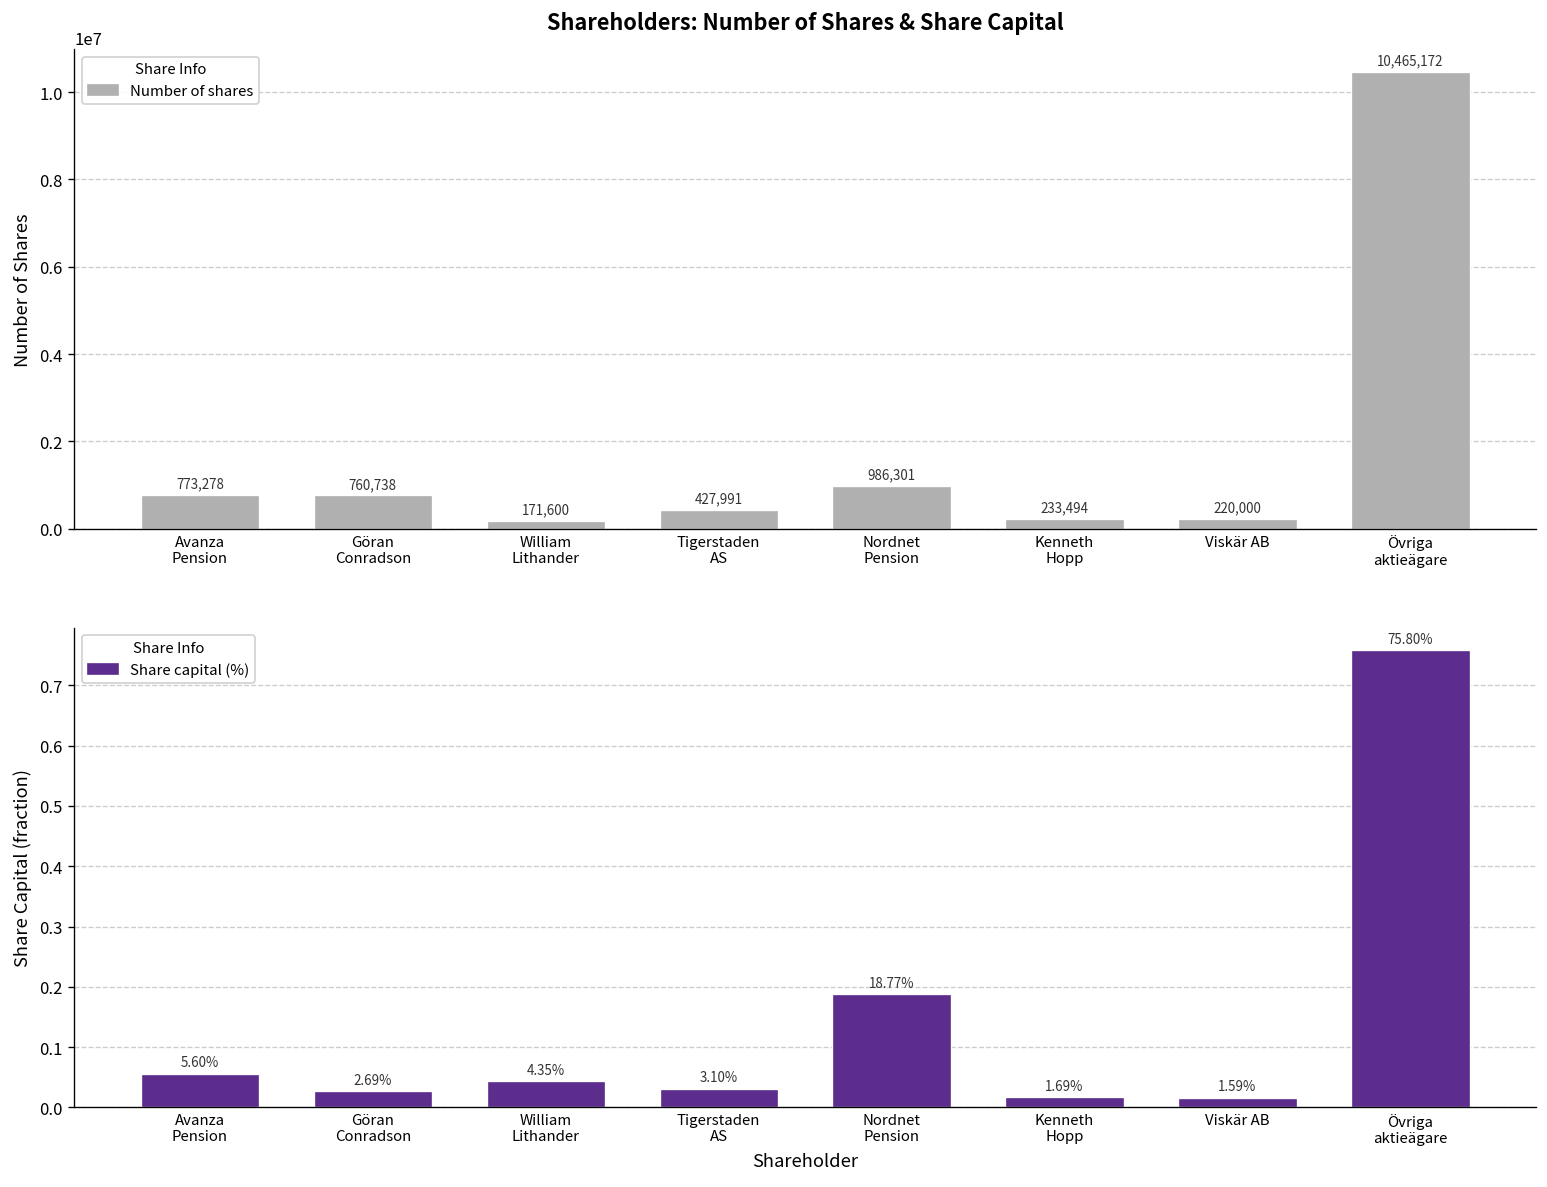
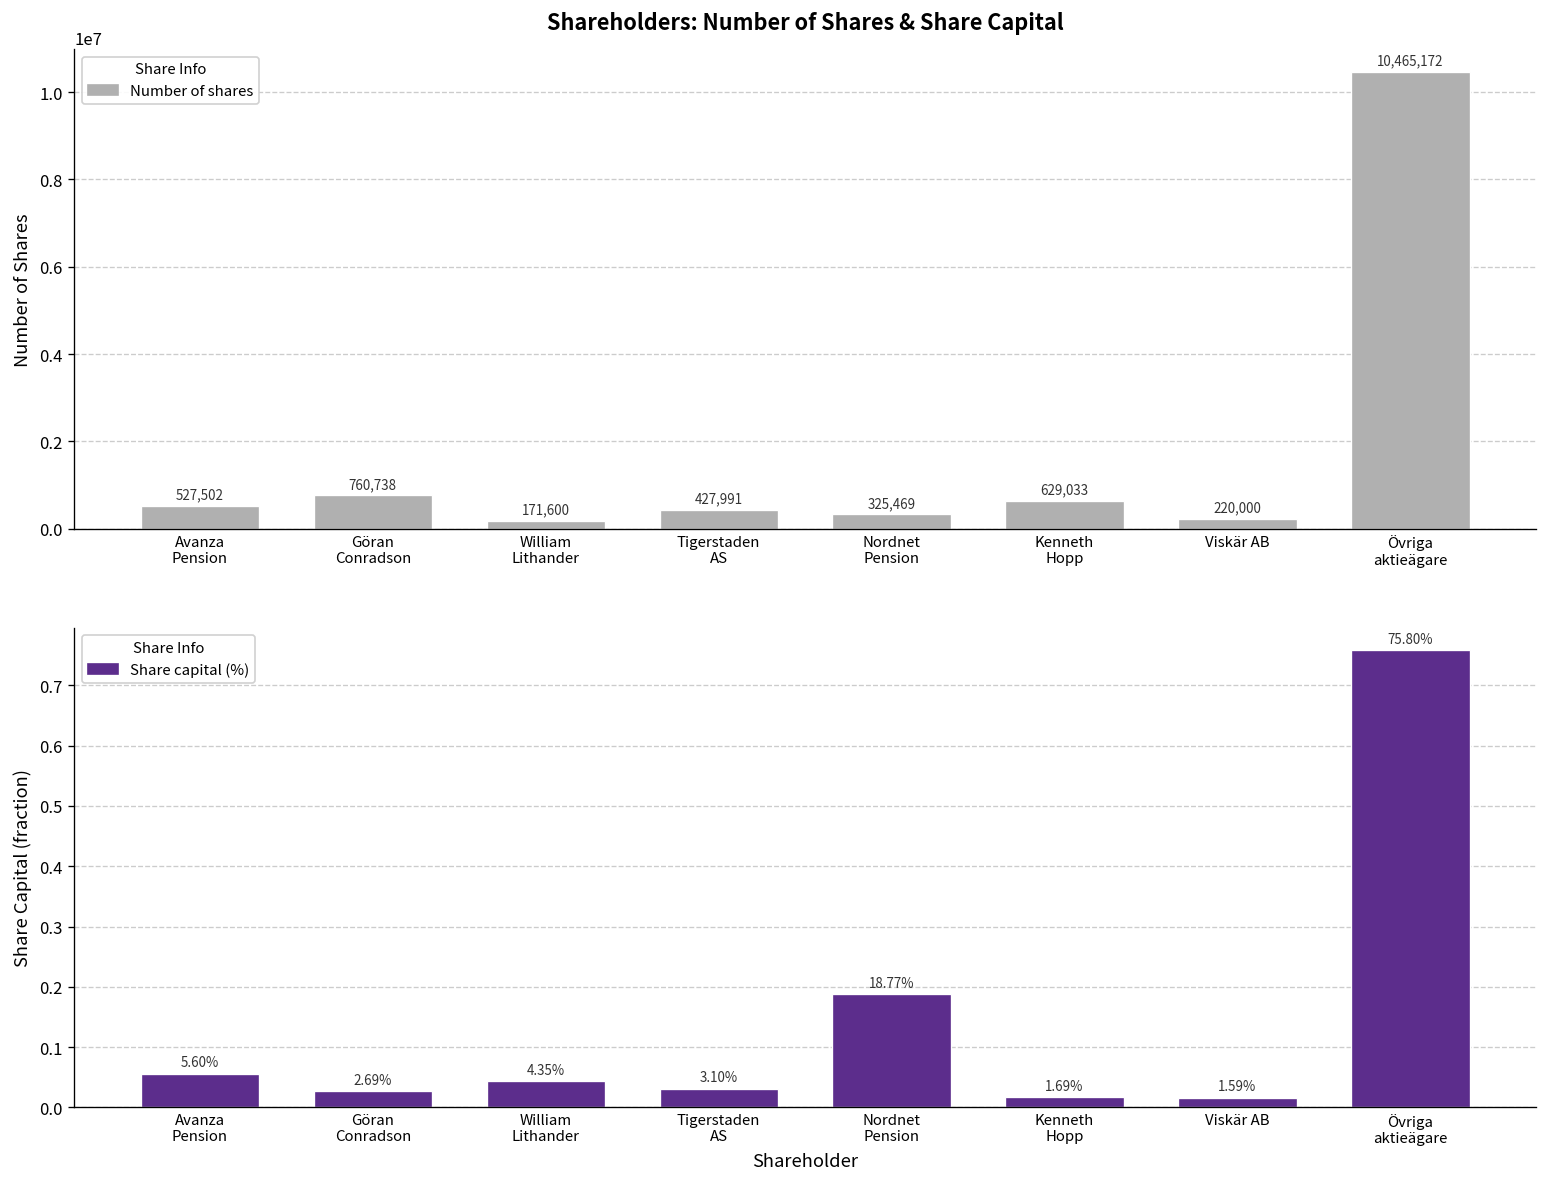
  {
    "Shareholders: Number of Shares & Share Capital": {
-     "Avanza Pension": "773,278",
+     "Avanza Pension": "527,502",
      "Göran Conradson": "760,738",
      "William Lithander": "171,600",
      "Tigerstaden AS": "427,991",
-     "Nordnet Pension": "986,301",
-     "Kenneth Hopp": "233,494",
+     "Nordnet Pension": "325,469",
+     "Kenneth Hopp": "629,033",
      "Viskär AB": "220,000",
      "Övriga aktieägare": "10,465,172"
    }
  }
